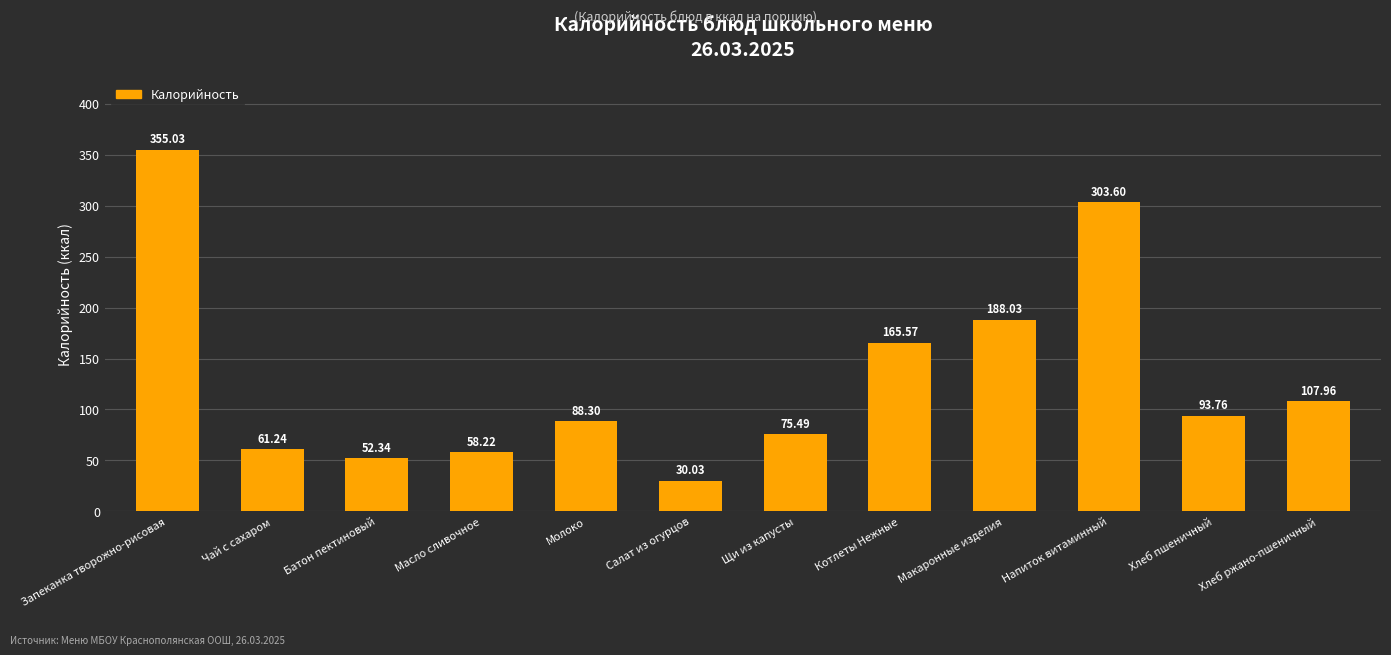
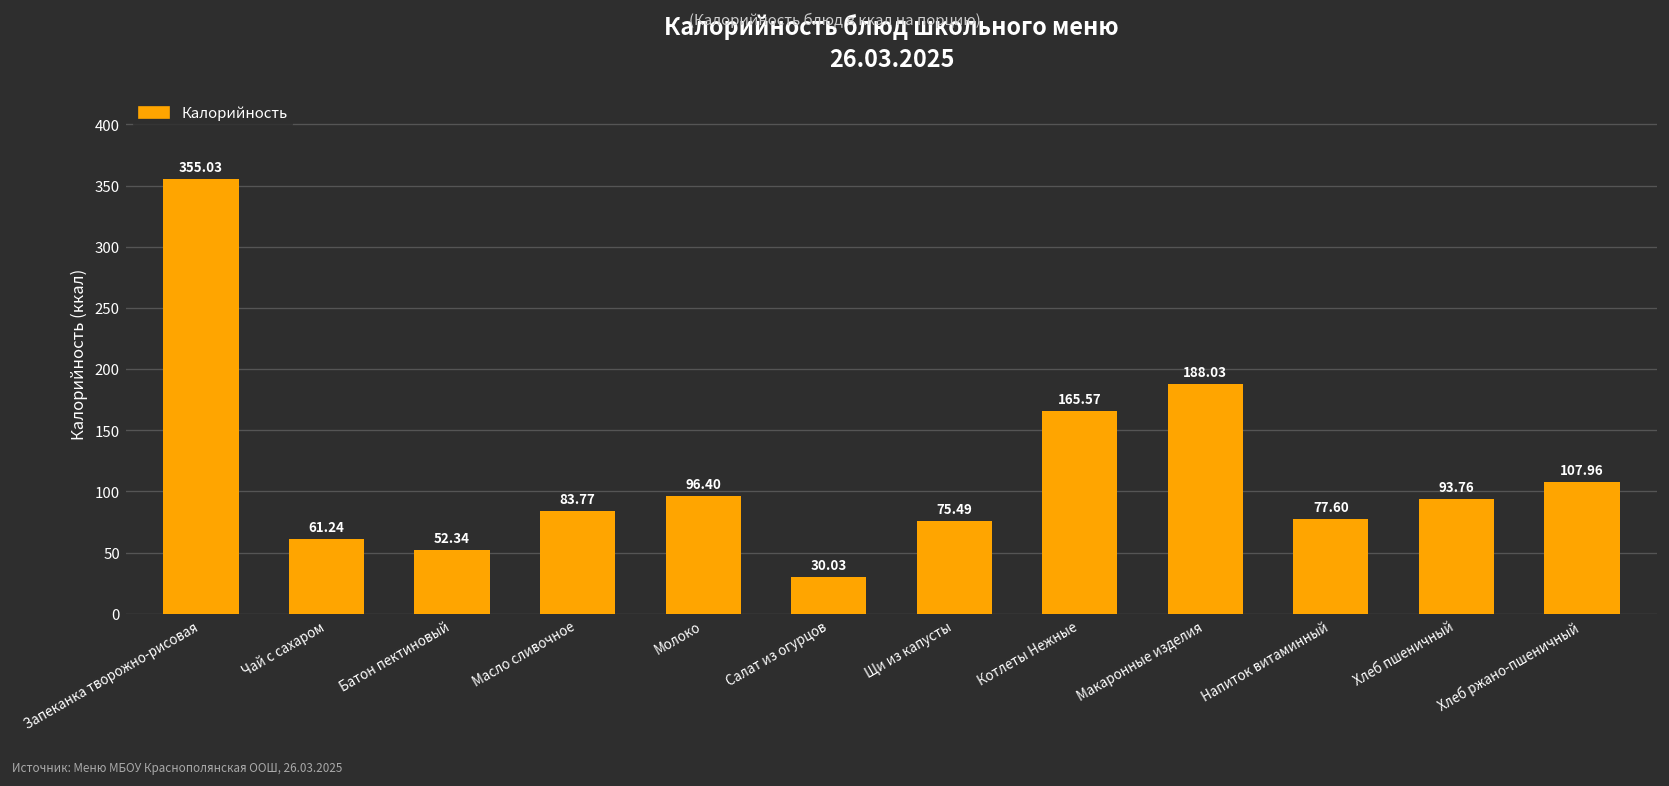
  {
    "Запеканка творожно-рисовая": 355.03,
    "Чай с сахаром": 61.24,
    "Батон пектиновый": 52.34,
-   "Масло сливочное": 58.22,
-   "Молоко": 88.30,
+   "Масло сливочное": 83.77,
+   "Молоко": 96.40,
    "Салат из огурцов": 30.03,
    "Щи из капусты": 75.49,
    "Котлеты Нежные": 165.57,
    "Макаронные изделия": 188.03,
-   "Напиток витаминный": 303.60,
+   "Напиток витаминный": 77.60,
    "Хлеб пшеничный": 93.76,
    "Хлеб ржано-пшеничный": 107.96
  }
